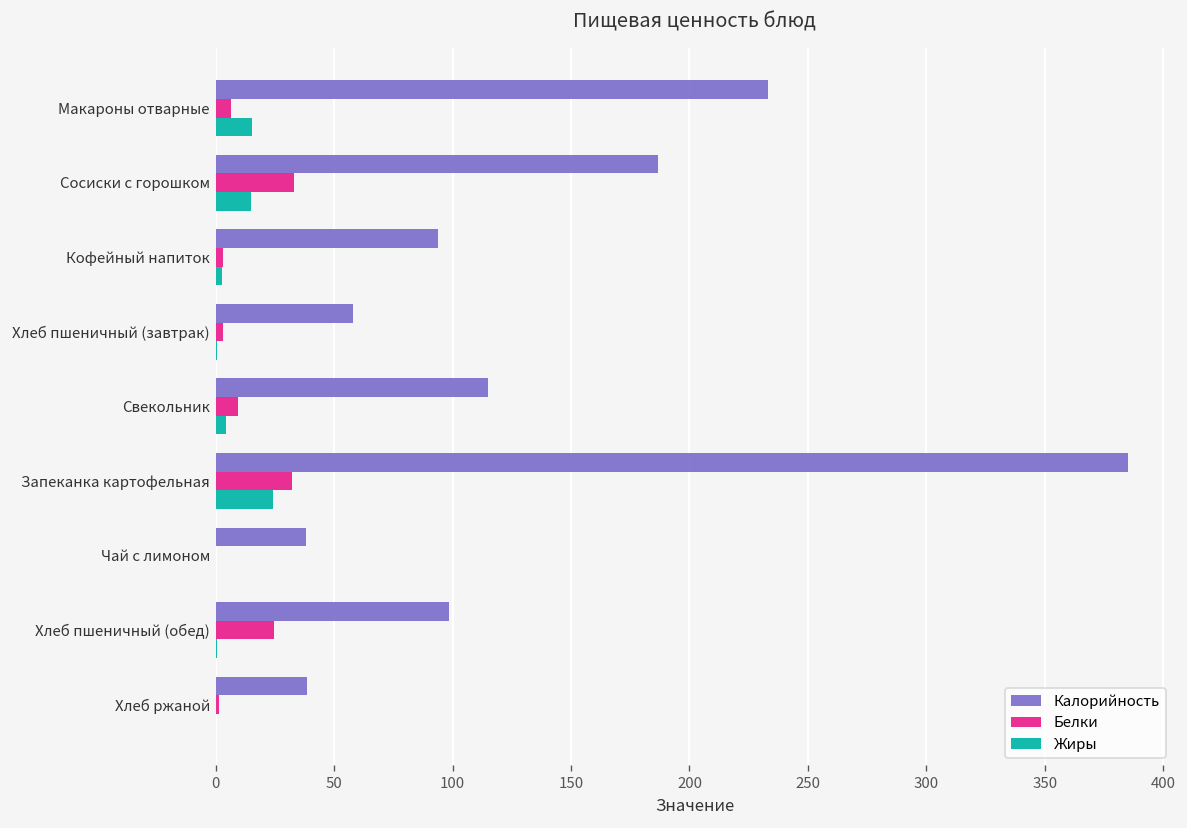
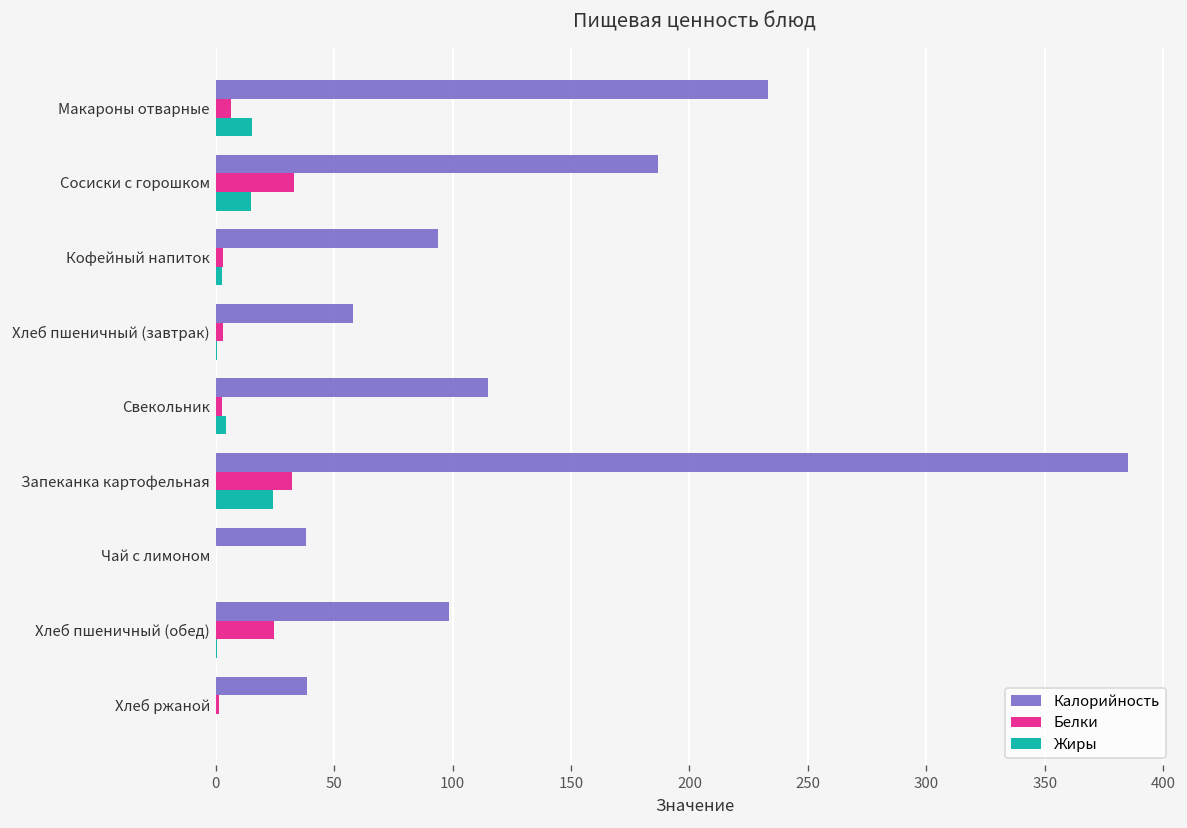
  {
    "Калорийность": {
      "Макароны отварные": 233,
      "Сосиски с горошком": 187,
      "Кофейный напиток": 94,
      "Хлеб пшеничный (завтрак)": 58,
      "Свекольник": 115,
      "Запеканка картофельная": 385,
      "Чай с лимоном": 38,
      "Хлеб пшеничный (обед)": 98,
      "Хлеб ржаной": 39
    },
    "Белки": {
      "Макароны отварные": 7,
      "Сосиски с горошком": 33,
      "Кофейный напиток": 3,
      "Хлеб пшеничный (завтрак)": 3,
-     "Свекольник": 9,
+     "Свекольник": 3,
      "Запеканка картофельная": 32,
      "Хлеб пшеничный (обед)": 25,
      "Хлеб ржаной": 1
    },
    "Жиры": {
      "Макароны отварные": 15,
      "Сосиски с горошком": 15,
      "Кофейный напиток": 3,
      "Свекольник": 5,
      "Запеканка картофельная": 24,
      "Чай с лимоном": 0
    }
  }
